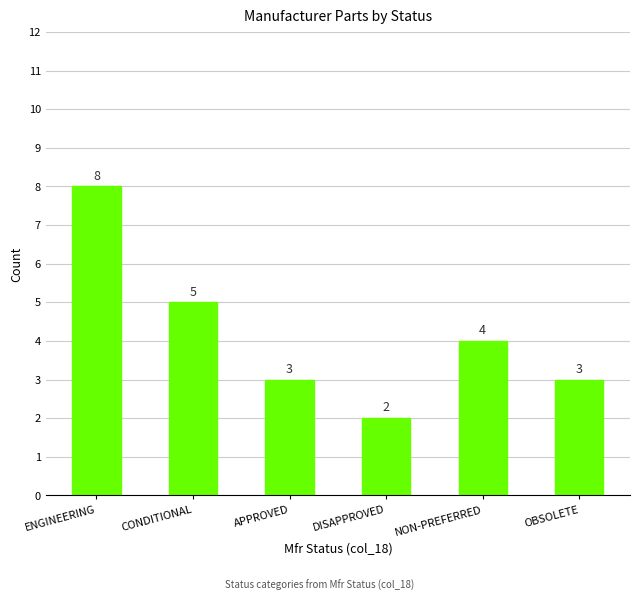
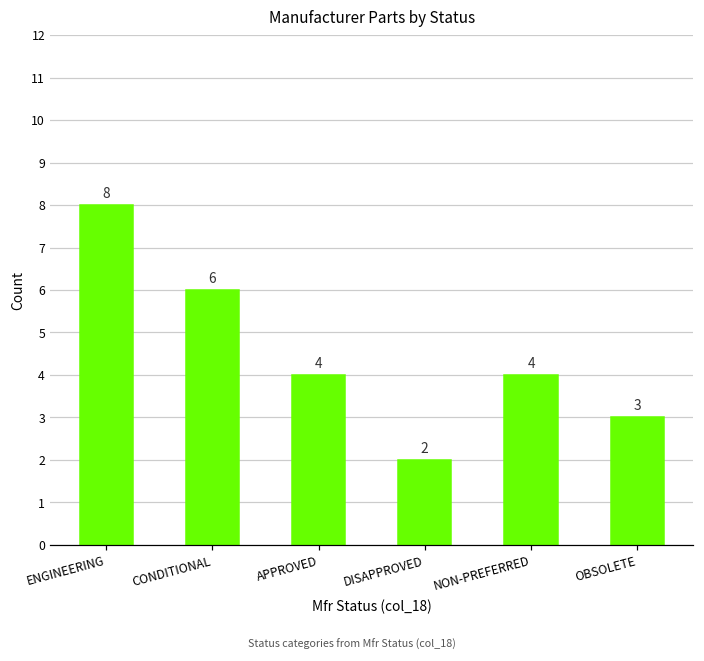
  {
    "ENGINEERING": 8,
-   "CONDITIONAL": 5,
-   "APPROVED": 3,
+   "CONDITIONAL": 6,
+   "APPROVED": 4,
    "DISAPPROVED": 2,
    "NON-PREFERRED": 4,
    "OBSOLETE": 3
  }
